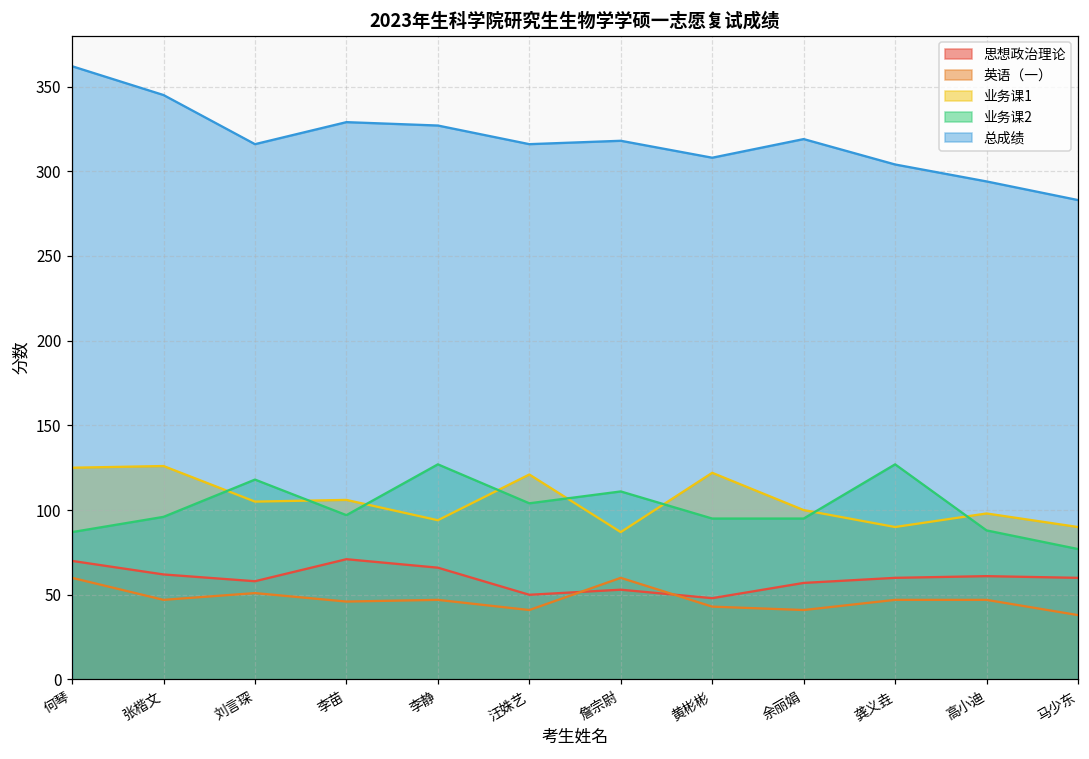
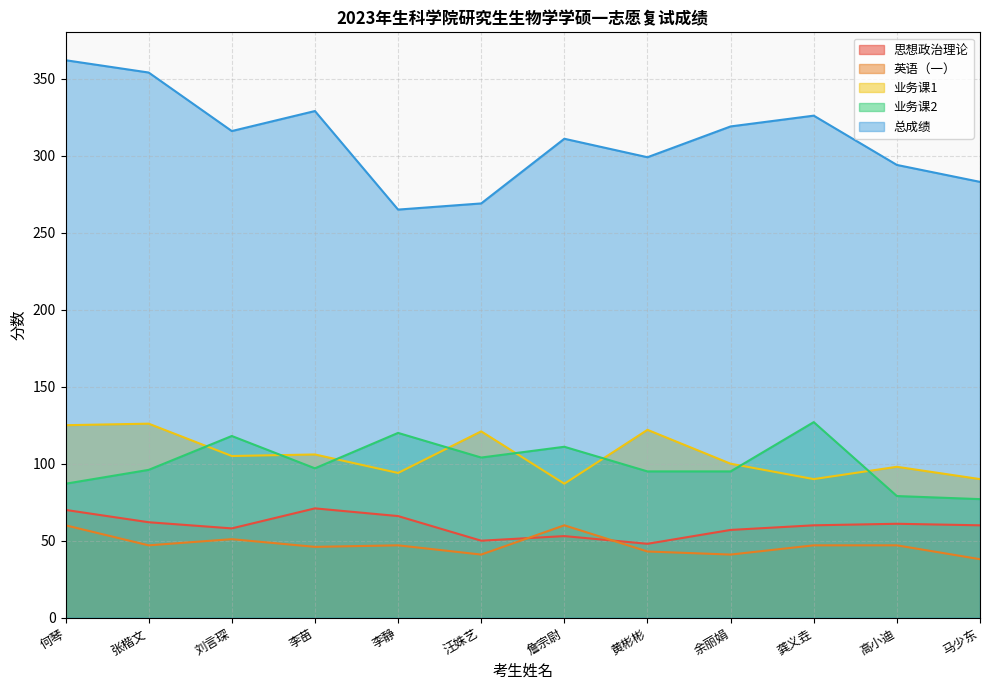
  {
    "业务课2": {
      "何琴": 87,
      "张楷文": 96,
      "刘言琛": 118,
      "李苗": 97,
-     "李静": 127,
+     "李静": 120,
      "汪姝艺": 104,
      "詹宗尉": 111,
      "黄彬彬": 95,
      "余丽娟": 95,
      "龚义垚": 127,
-     "高小迪": 88,
+     "高小迪": 79,
      "马少东": 77
    },
    "总成绩": {
      "何琴": 362,
-     "张楷文": 345,
+     "张楷文": 354,
      "刘言琛": 316,
      "李苗": 329,
-     "李静": 327,
-     "汪姝艺": 316,
-     "詹宗尉": 318,
-     "黄彬彬": 308,
+     "李静": 265,
+     "汪姝艺": 269,
+     "詹宗尉": 311,
+     "黄彬彬": 299,
      "余丽娟": 319,
-     "龚义垚": 304,
+     "龚义垚": 326,
      "高小迪": 294,
      "马少东": 283
    }
  }
